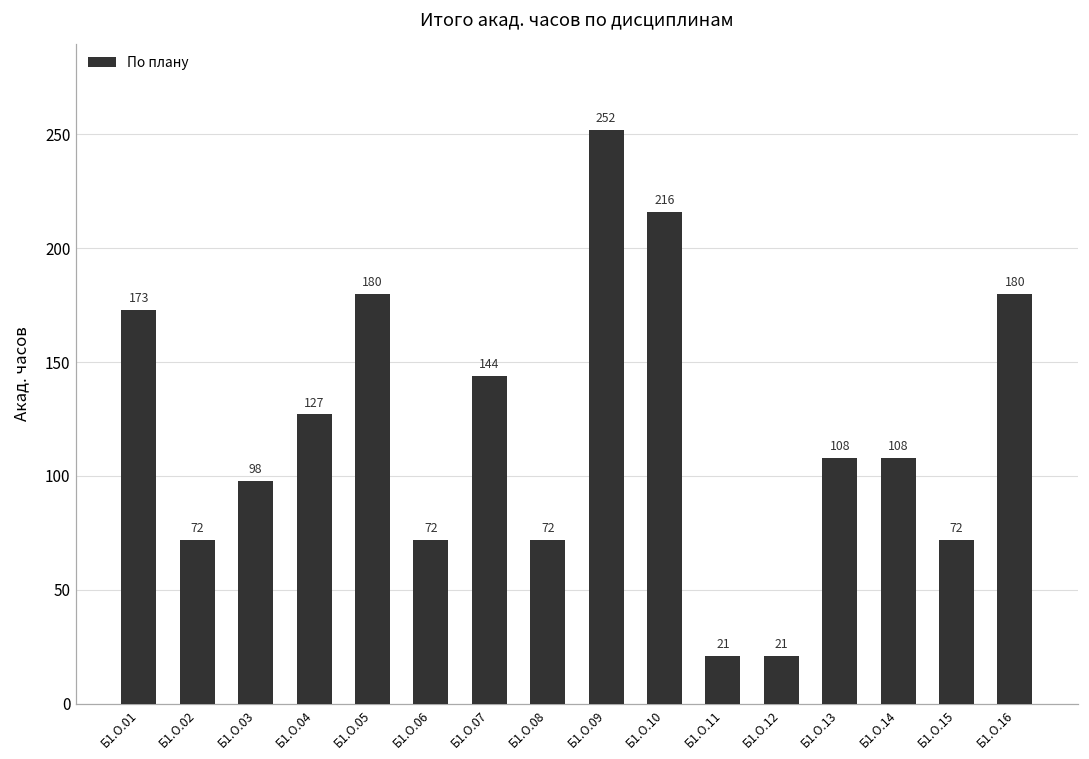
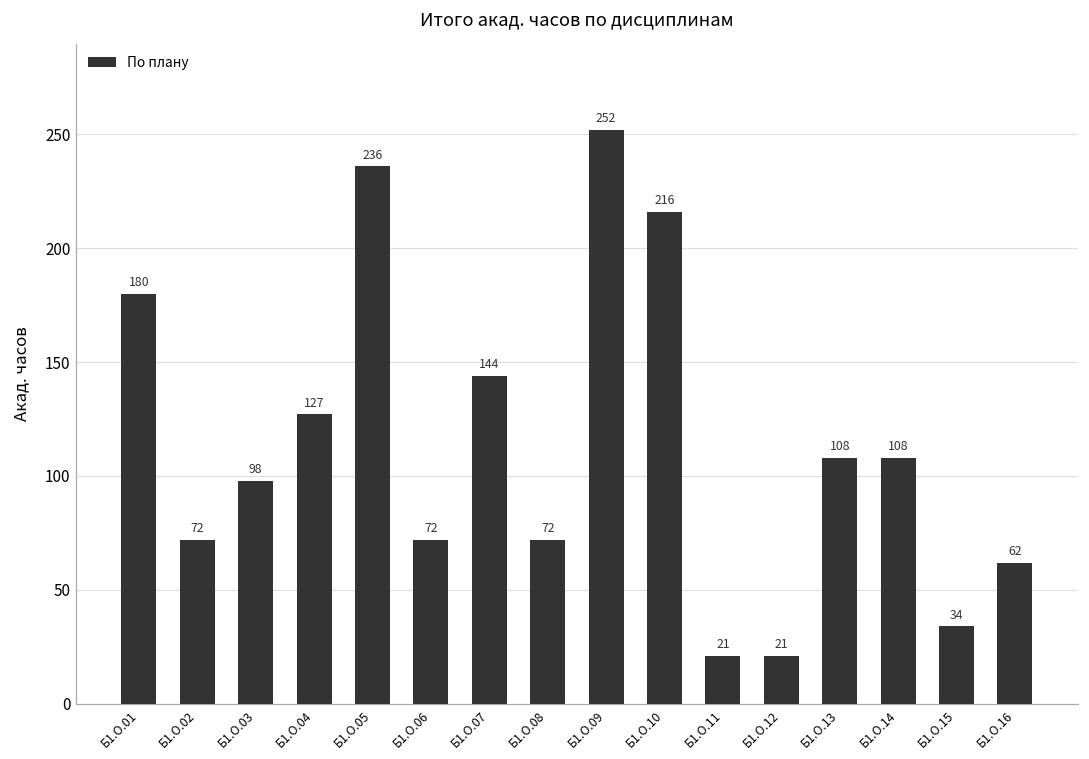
  {
-   "Б1.О.01": 173,
+   "Б1.О.01": 180,
    "Б1.О.02": 72,
    "Б1.О.03": 98,
    "Б1.О.04": 127,
-   "Б1.О.05": 180,
+   "Б1.О.05": 236,
    "Б1.О.06": 72,
    "Б1.О.07": 144,
    "Б1.О.08": 72,
    "Б1.О.09": 252,
    "Б1.О.10": 216,
    "Б1.О.11": 21,
    "Б1.О.12": 21,
    "Б1.О.13": 108,
    "Б1.О.14": 108,
-   "Б1.О.15": 72,
-   "Б1.О.16": 180
+   "Б1.О.15": 34,
+   "Б1.О.16": 62
  }
